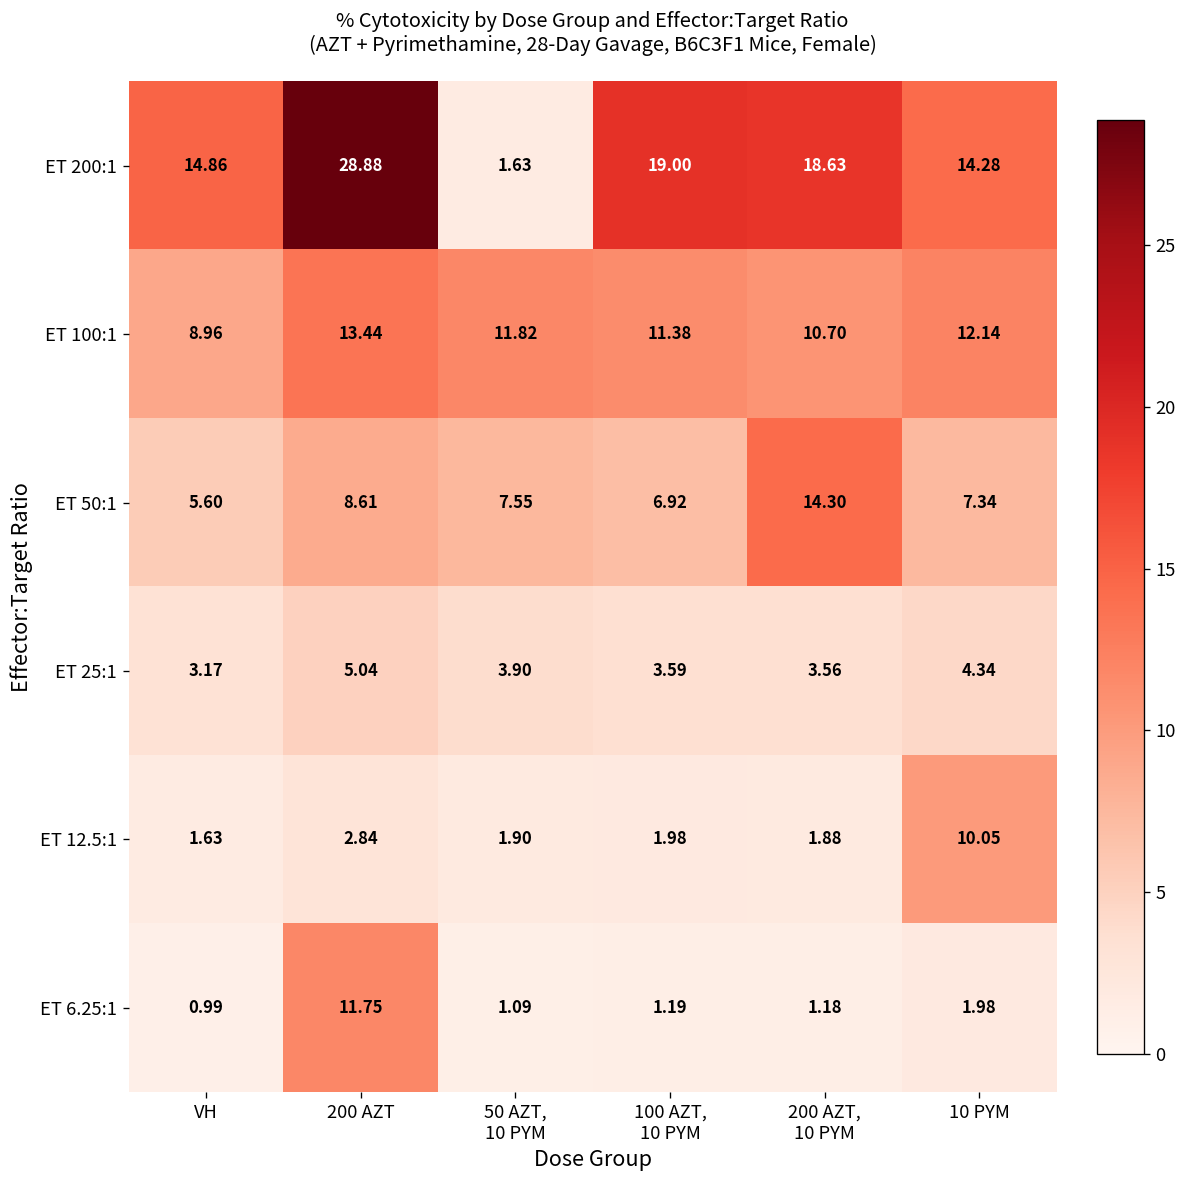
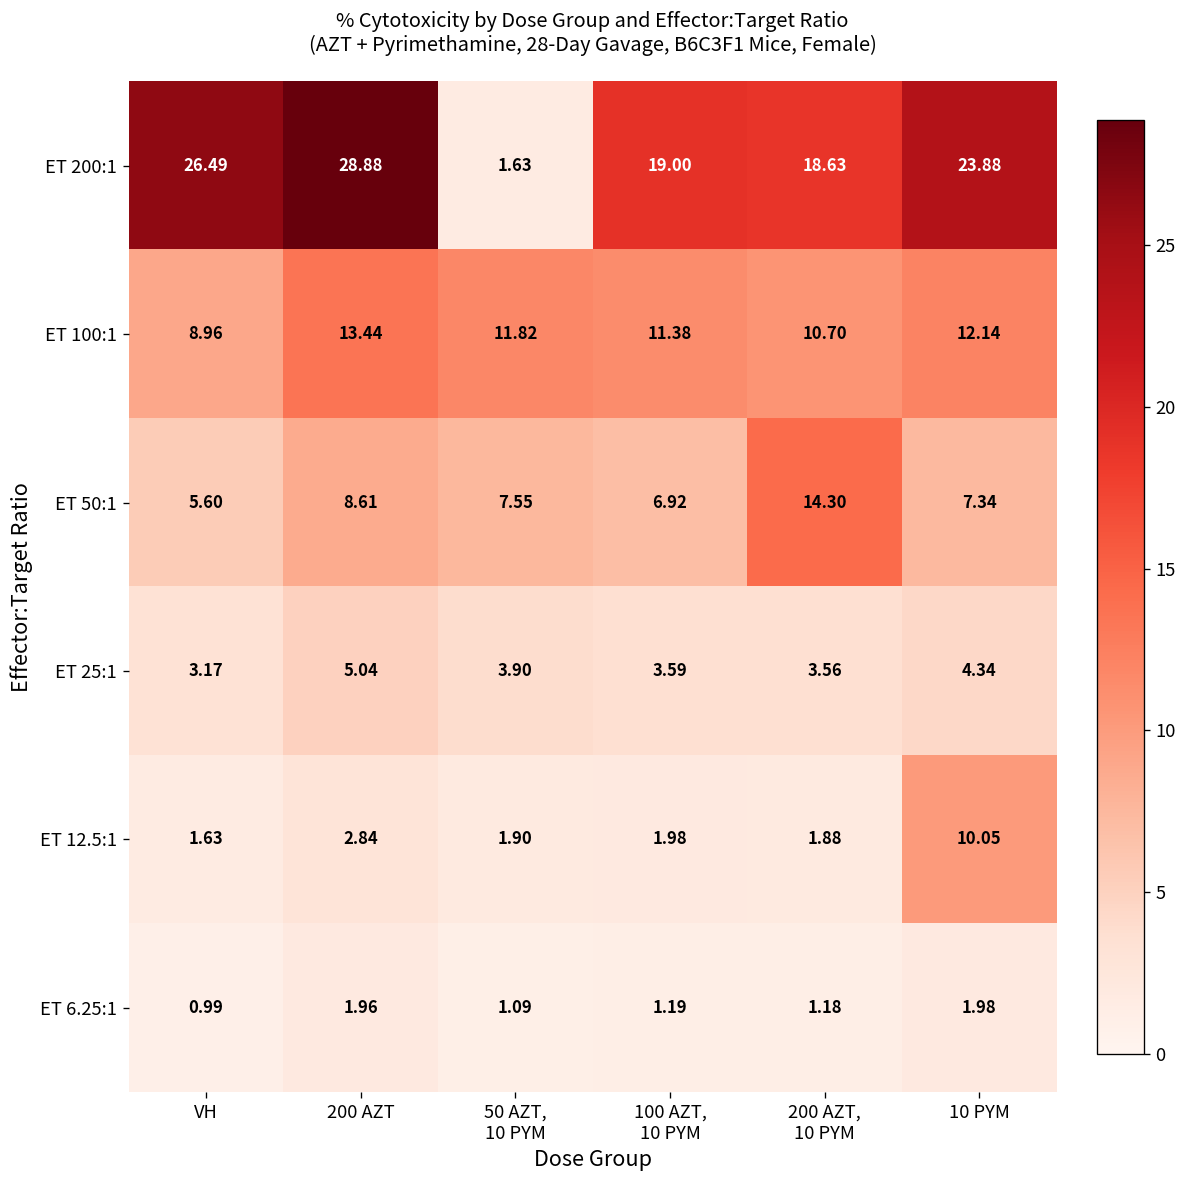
  {
    "ET 200:1": {
-     "VH": 14.86,
+     "VH": 26.49,
      "200 AZT": 28.88,
      "50 AZT, 10 PYM": 1.63,
      "100 AZT, 10 PYM": 19.00,
      "200 AZT, 10 PYM": 18.63,
-     "10 PYM": 14.28
+     "10 PYM": 23.88
    },
    "ET 100:1": {
      "VH": 8.96,
      "200 AZT": 13.44,
      "50 AZT, 10 PYM": 11.82,
      "100 AZT, 10 PYM": 11.38,
      "200 AZT, 10 PYM": 10.70,
      "10 PYM": 12.14
    },
    "ET 50:1": {
      "VH": 5.60,
      "200 AZT": 8.61,
      "50 AZT, 10 PYM": 7.55,
      "100 AZT, 10 PYM": 6.92,
      "200 AZT, 10 PYM": 14.30,
      "10 PYM": 7.34
    },
    "ET 25:1": {
      "VH": 3.17,
      "200 AZT": 5.04,
      "50 AZT, 10 PYM": 3.90,
      "100 AZT, 10 PYM": 3.59,
      "200 AZT, 10 PYM": 3.56,
      "10 PYM": 4.34
    },
    "ET 12.5:1": {
      "VH": 1.63,
      "200 AZT": 2.84,
      "50 AZT, 10 PYM": 1.90,
      "100 AZT, 10 PYM": 1.98,
      "200 AZT, 10 PYM": 1.88,
      "10 PYM": 10.05
    },
    "ET 6.25:1": {
      "VH": 0.99,
-     "200 AZT": 11.75,
+     "200 AZT": 1.96,
      "50 AZT, 10 PYM": 1.09,
      "100 AZT, 10 PYM": 1.19,
      "200 AZT, 10 PYM": 1.18,
      "10 PYM": 1.98
    }
  }
